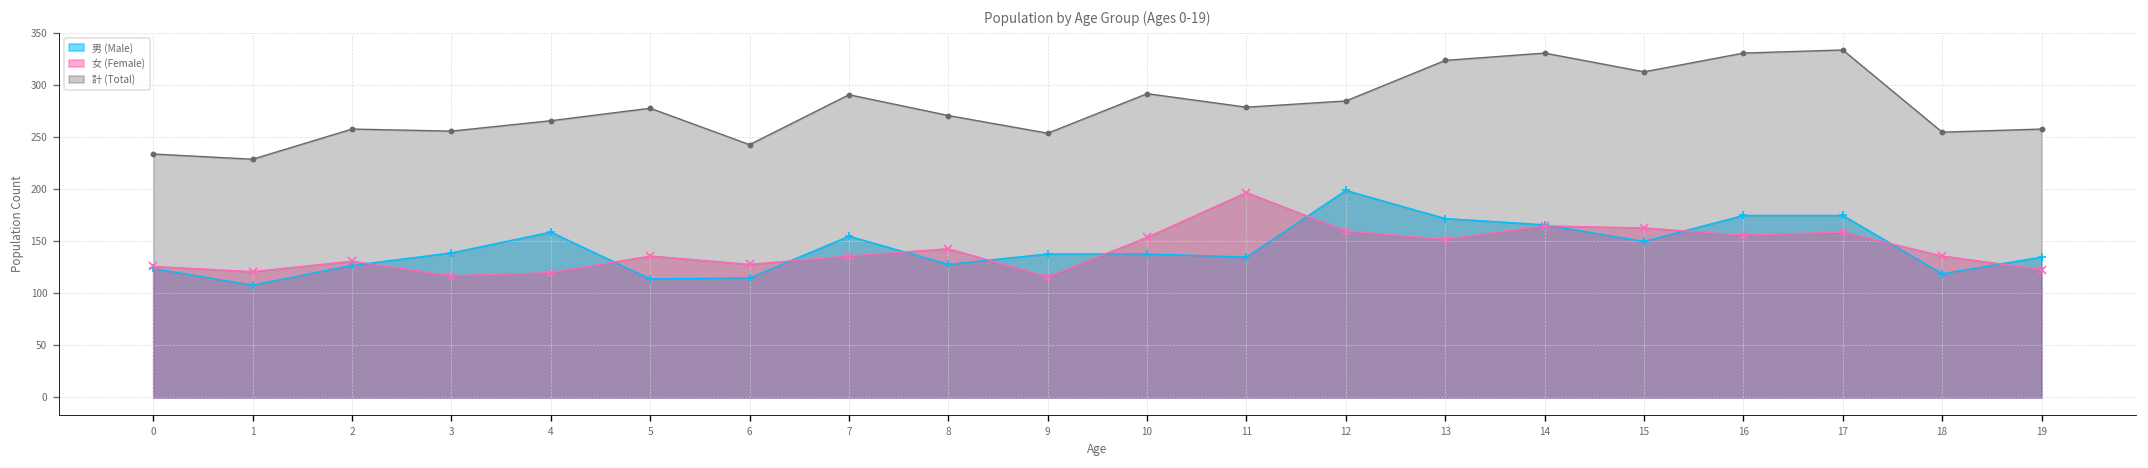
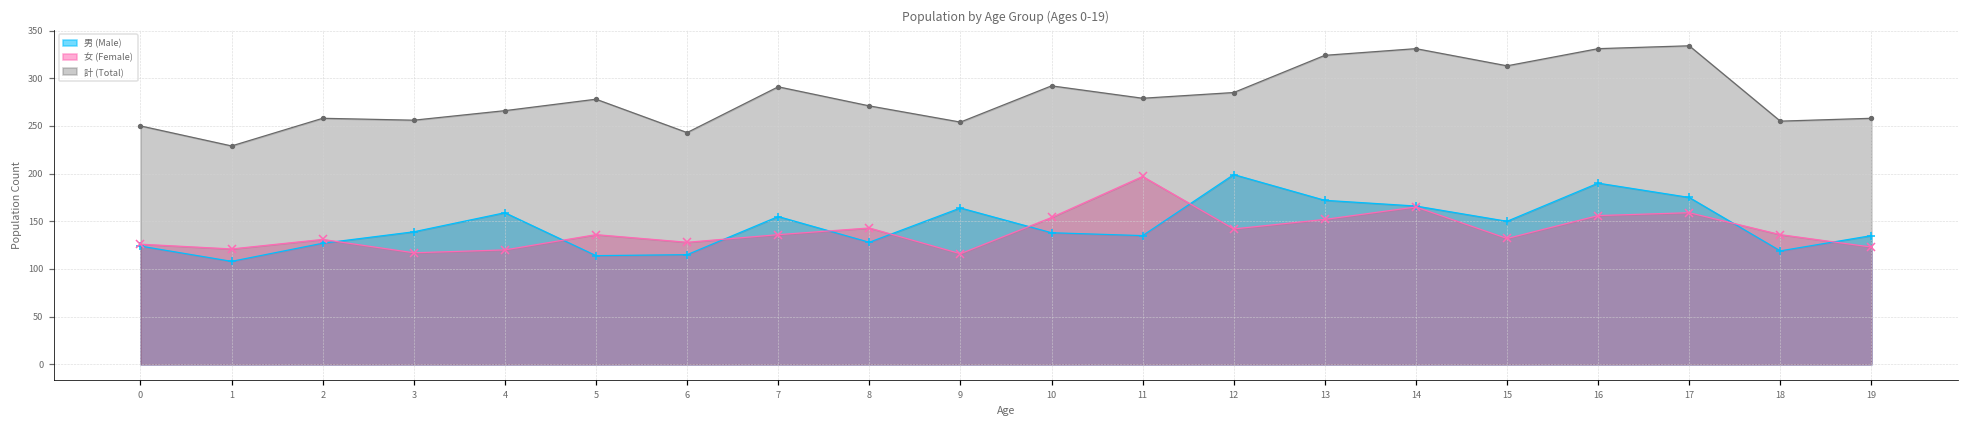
  {
    "男 (Male)": {
      "1": 110,
      "2": 130,
      "3": 140,
      "4": 160,
      "5": 110,
      "6": 120,
      "7": 160,
      "8": 130,
-     "9": 140,
+     "9": 160,
      "10": 140,
      "11": 140,
      "12": 200,
      "13": 170,
      "15": 150,
-     "16": 180,
+     "16": 190,
      "17": 180,
      "18": 120,
      "19": 140
    },
    "女 (Female)": {
      "1": 120,
      "2": 130,
      "3": 120,
      "4": 120,
      "5": 140,
      "6": 130,
      "7": 140,
      "8": 140,
      "9": 120,
      "10": 150,
      "11": 200,
-     "12": 160,
+     "12": 140,
      "13": 150,
-     "15": 160,
+     "15": 130,
      "16": 160,
      "17": 160,
      "18": 140,
      "19": 120
    },
    "計 (Total)": {
-     "0": 230,
+     "0": 250,
      "1": 230,
      "2": 260,
      "3": 260,
      "4": 270,
      "5": 280,
      "6": 240,
      "7": 290,
      "8": 270,
      "9": 250,
      "10": 290,
      "11": 280,
      "12": 290,
      "13": 320,
      "14": 330,
      "15": 310,
      "16": 330,
      "17": 330,
      "18": 260,
      "19": 260
    }
  }
